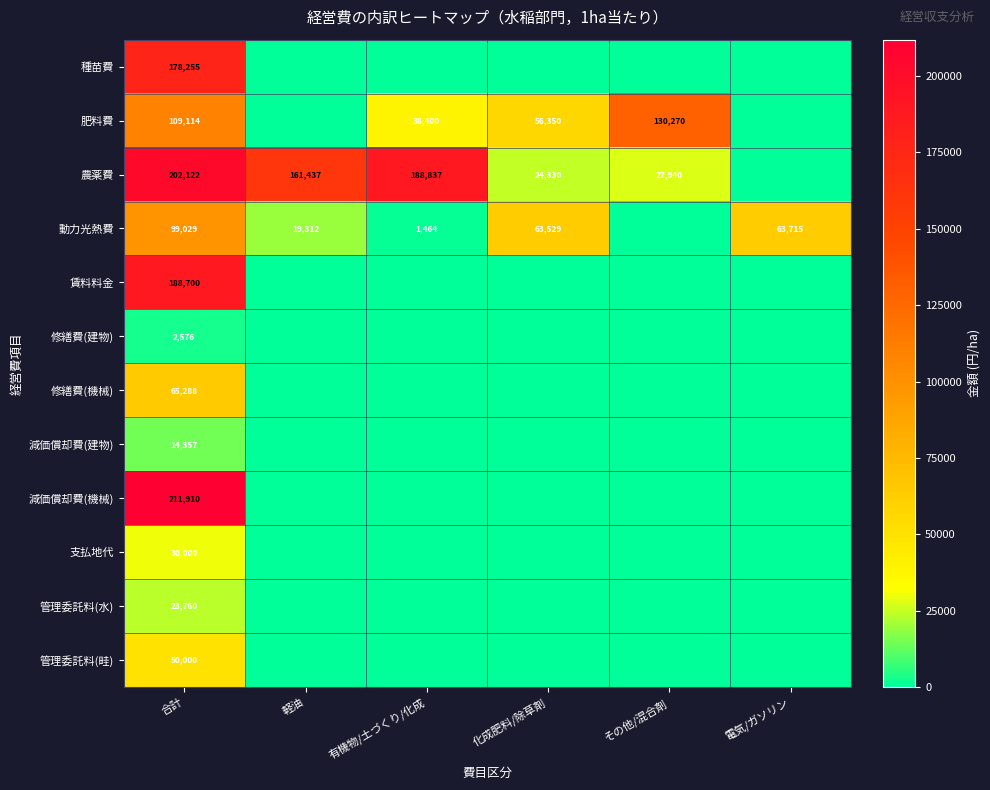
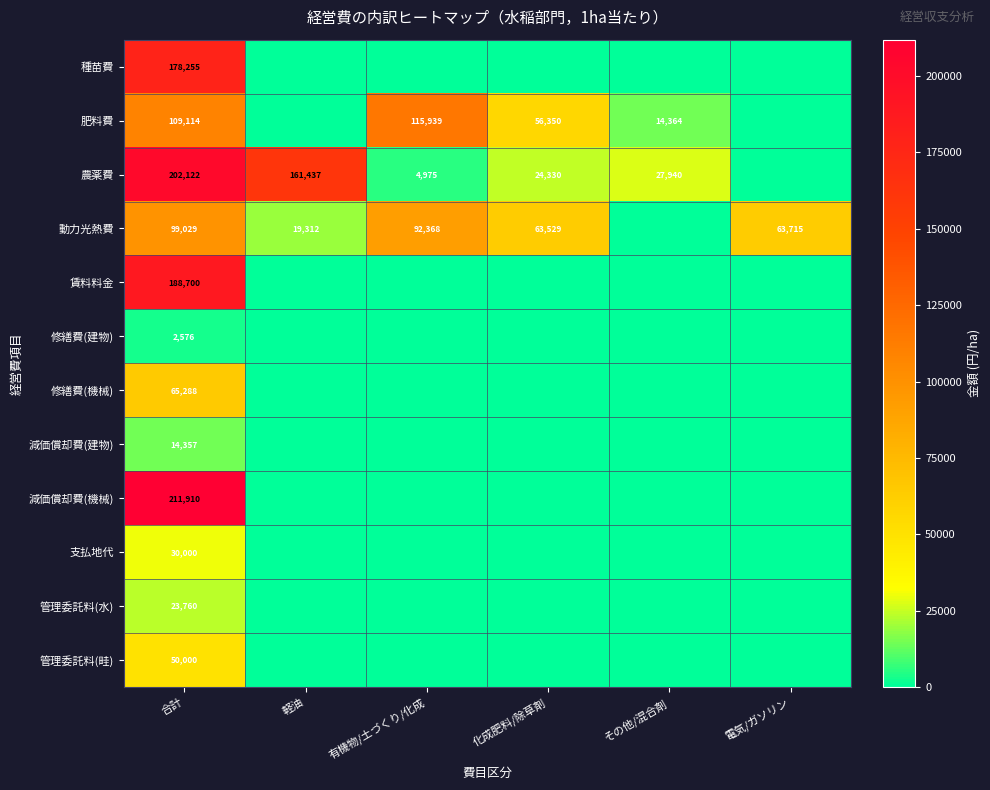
  {
    "種苗費": {
      "合計": "178,255"
    },
    "肥料費": {
      "合計": "109,114",
-     "有機物/土づくり/化成": "38,400",
+     "有機物/土づくり/化成": "115,939",
      "化成肥料/除草剤": "56,350",
-     "その他/混合剤": "130,270"
+     "その他/混合剤": "14,364"
    },
    "農薬費": {
      "合計": "202,122",
      "軽油": "161,437",
-     "有機物/土づくり/化成": "188,837",
+     "有機物/土づくり/化成": "4,975",
      "化成肥料/除草剤": "24,330",
      "その他/混合剤": "27,940"
    },
    "動力光熱費": {
      "合計": "99,029",
      "軽油": "19,312",
-     "有機物/土づくり/化成": "1,464",
+     "有機物/土づくり/化成": "92,368",
      "化成肥料/除草剤": "63,529",
      "電気/ガソリン": "63,715"
    },
    "賃料料金": {
      "合計": "188,700"
    },
    "修繕費(建物)": {
      "合計": "2,576"
    },
    "修繕費(機械)": {
      "合計": "65,288"
    },
    "減価償却費(建物)": {
      "合計": "14,357"
    },
    "減価償却費(機械)": {
      "合計": "211,910"
    },
    "支払地代": {
      "合計": "30,000"
    },
    "管理委託料(水)": {
      "合計": "23,760"
    },
    "管理委託料(畦)": {
      "合計": "50,000"
    }
  }
